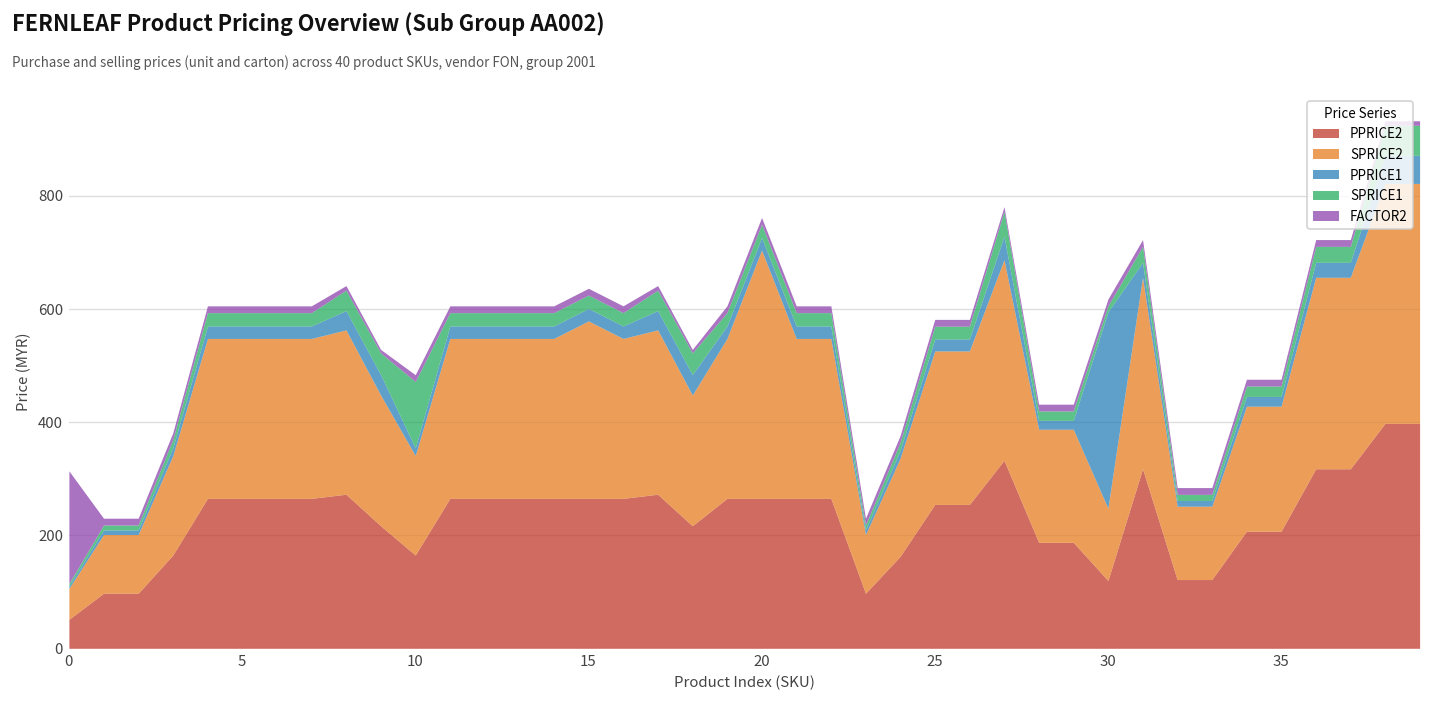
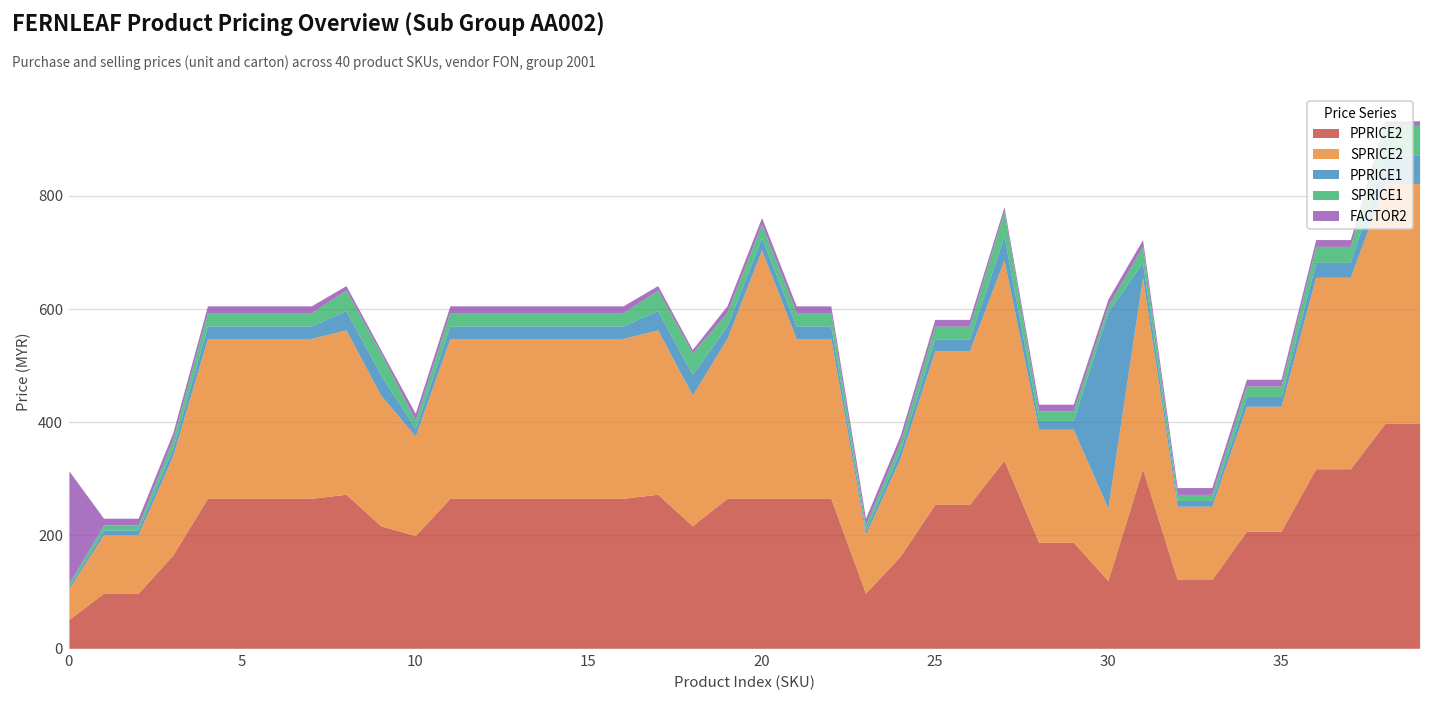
  {
    "PPRICE2": {
      "0": 50,
      "5": 260,
-     "10": 160,
+     "10": 200,
      "15": 260,
      "20": 260,
      "25": 250,
      "30": 120,
      "35": 210
    },
    "SPRICE2": {
      "5": 280,
      "10": 180,
-     "15": 310,
+     "15": 280,
      "20": 440,
      "25": 270,
      "30": 130,
      "35": 220
    },
    "PPRICE1": {
      "5": 20,
      "10": 10,
      "15": 20,
      "20": 20,
      "25": 20,
      "30": 350,
      "35": 20
    },
    "SPRICE1": {
      "5": 20,
-     "10": 120,
+     "10": 10,
      "15": 20,
      "20": 20,
      "25": 20,
      "30": 10,
      "35": 20
    },
    "FACTOR2": {
      "0": 200,
      "5": 10,
      "10": 10,
      "15": 10,
      "20": 10,
      "25": 10,
      "30": 10,
      "35": 10
    }
  }
